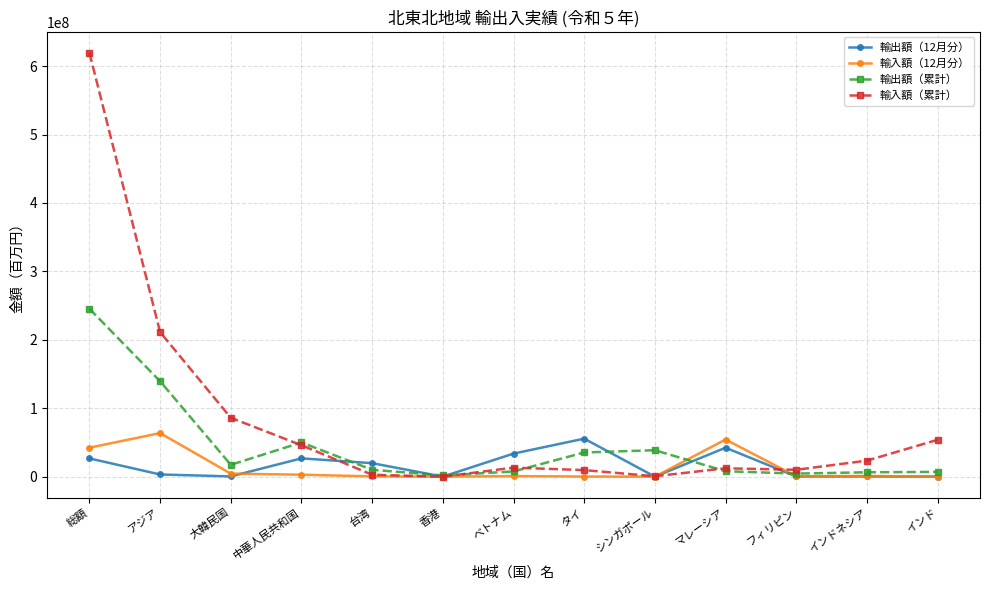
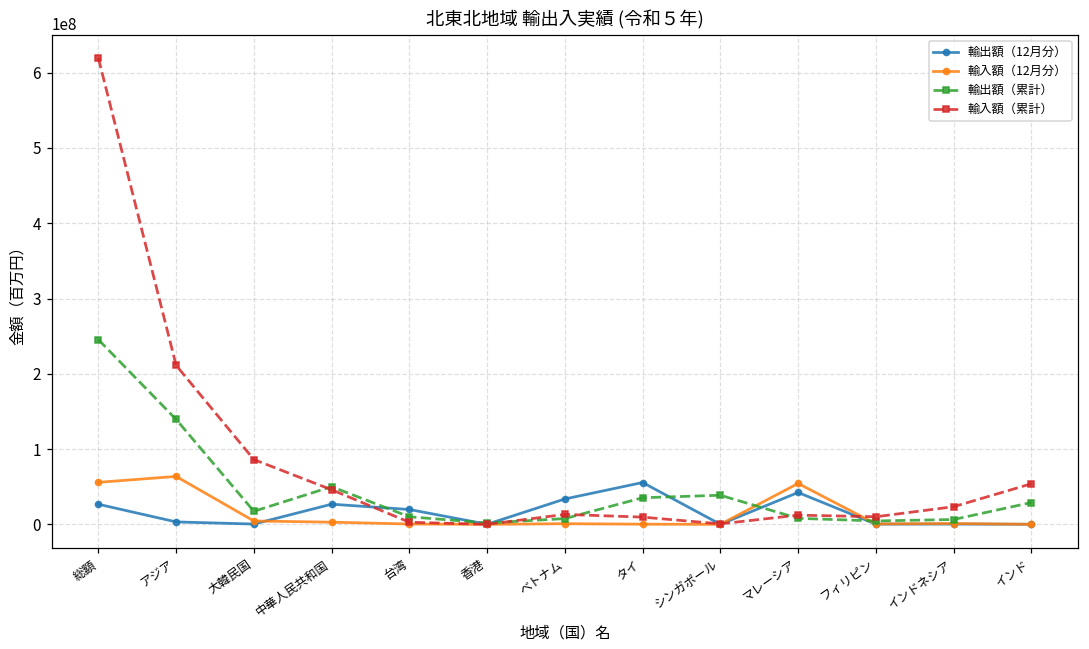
  {
    "輸出額（12月分）": {
      "総額": 30000000,
      "アジア": 0,
      "大韓民国": 0,
      "中華人民共和国": 30000000,
      "台湾": 20000000,
      "ベトナム": 30000000,
      "タイ": 60000000,
      "マレーシア": 40000000
    },
    "輸入額（12月分）": {
-     "総額": 40000000,
+     "総額": 60000000,
      "アジア": 60000000,
      "大韓民国": 0,
      "中華人民共和国": 0,
      "ベトナム": 0,
      "タイ": 0,
      "マレーシア": 50000000
    },
    "輸出額（累計）": {
      "総額": 250000000,
      "アジア": 140000000,
      "大韓民国": 20000000,
      "中華人民共和国": 50000000,
      "台湾": 10000000,
      "ベトナム": 10000000,
      "タイ": 40000000,
      "シンガポール": 40000000,
      "マレーシア": 10000000,
      "フィリピン": 0,
      "インドネシア": 10000000,
-     "インド": 10000000
+     "インド": 30000000
    },
    "輸入額（累計）": {
      "総額": 620000000,
      "アジア": 210000000,
      "大韓民国": 90000000,
      "中華人民共和国": 50000000,
      "ベトナム": 10000000,
      "タイ": 10000000,
      "マレーシア": 10000000,
      "フィリピン": 10000000,
      "インドネシア": 20000000,
      "インド": 50000000
    }
  }
